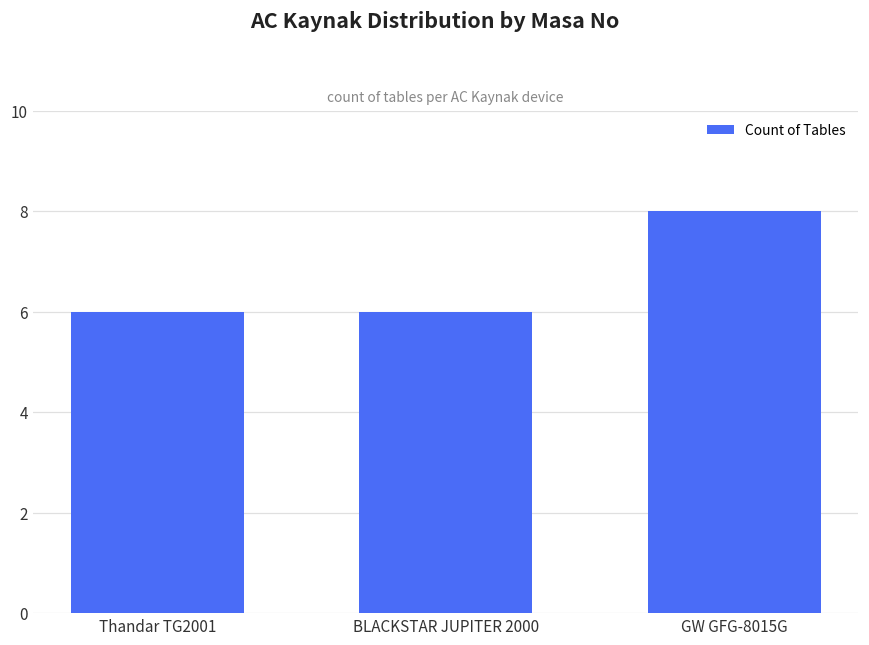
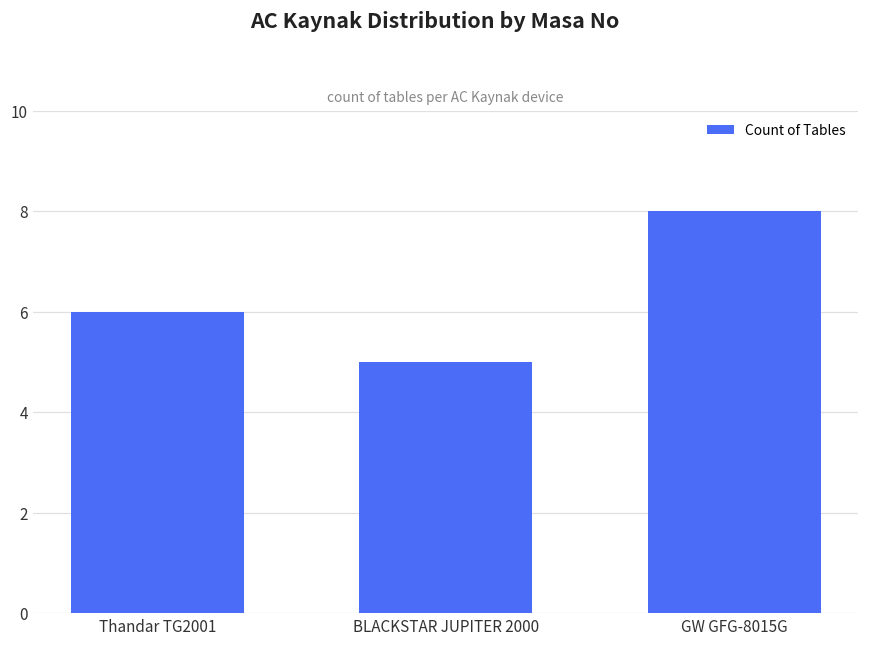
  {
    "Thandar TG2001": 6,
-   "BLACKSTAR JUPITER 2000": 6,
+   "BLACKSTAR JUPITER 2000": 5,
    "GW GFG-8015G": 8
  }
